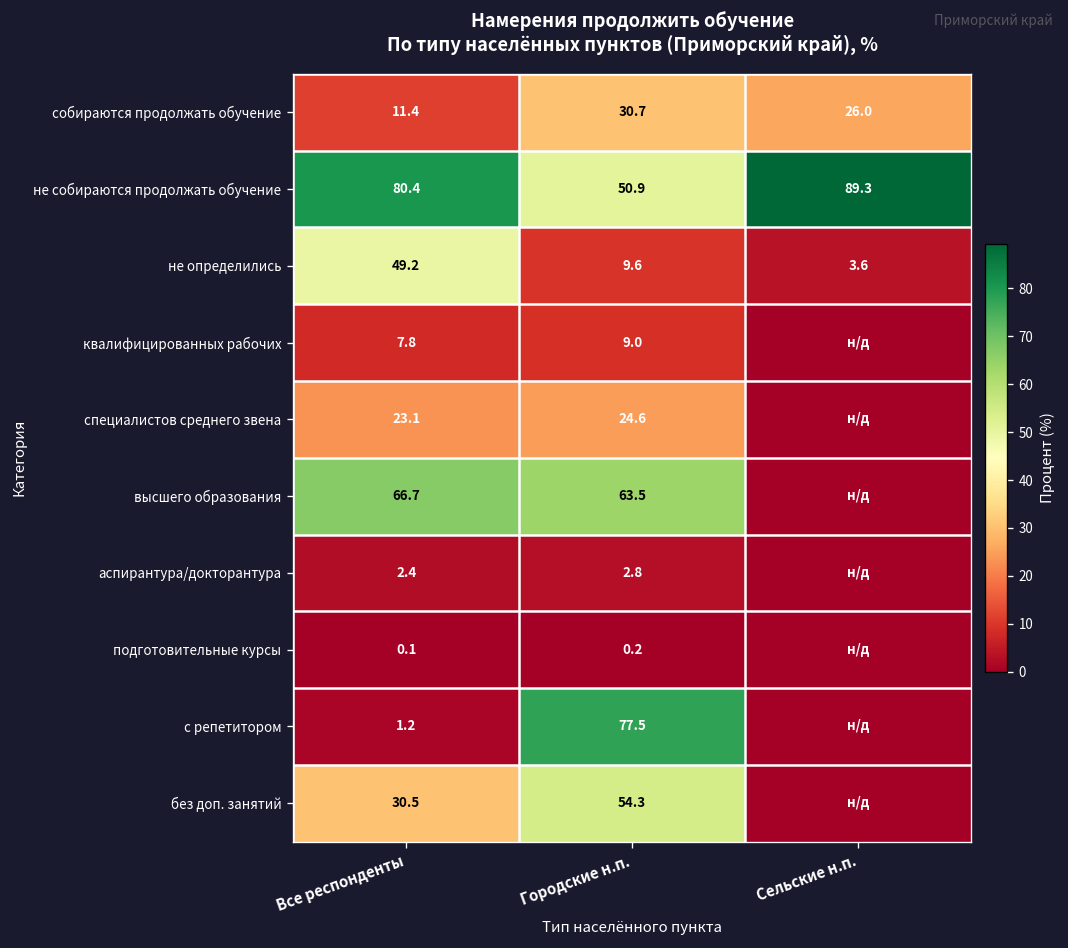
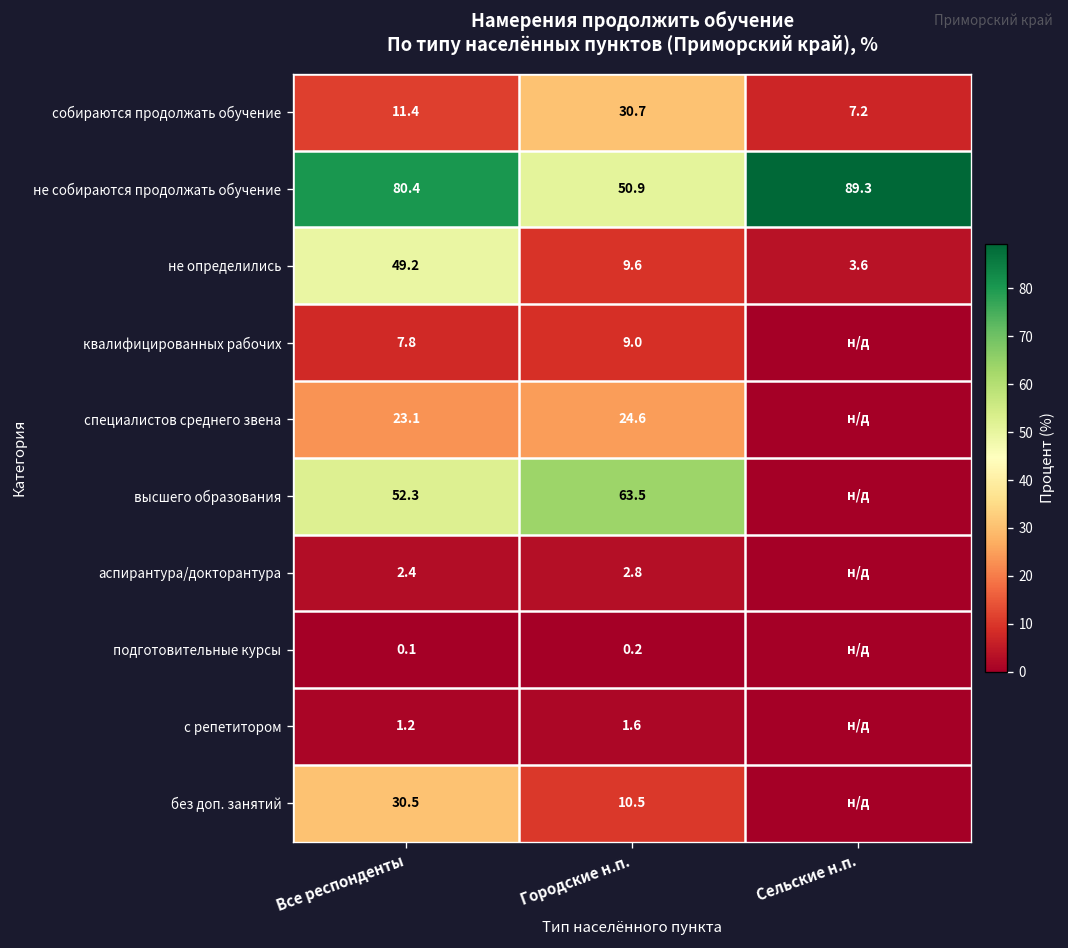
  {
    "собираются продолжать обучение": {
      "Все респонденты": 11.4,
      "Городские н.п.": 30.7,
-     "Сельские н.п.": 26.0
+     "Сельские н.п.": 7.2
    },
    "не собираются продолжать обучение": {
      "Все респонденты": 80.4,
      "Городские н.п.": 50.9,
      "Сельские н.п.": 89.3
    },
    "не определились": {
      "Все респонденты": 49.2,
      "Городские н.п.": 9.6,
      "Сельские н.п.": 3.6
    },
    "квалифицированных рабочих": {
      "Все респонденты": 7.8,
      "Городские н.п.": 9.0
    },
    "специалистов среднего звена": {
      "Все респонденты": 23.1,
      "Городские н.п.": 24.6
    },
    "высшего образования": {
-     "Все респонденты": 66.7,
+     "Все респонденты": 52.3,
      "Городские н.п.": 63.5
    },
    "аспирантура/докторантура": {
      "Все респонденты": 2.4,
      "Городские н.п.": 2.8
    },
    "подготовительные курсы": {
      "Все респонденты": 0.1,
      "Городские н.п.": 0.2
    },
    "с репетитором": {
      "Все респонденты": 1.2,
-     "Городские н.п.": 77.5
+     "Городские н.п.": 1.6
    },
    "без доп. занятий": {
      "Все респонденты": 30.5,
-     "Городские н.п.": 54.3
+     "Городские н.п.": 10.5
    }
  }
